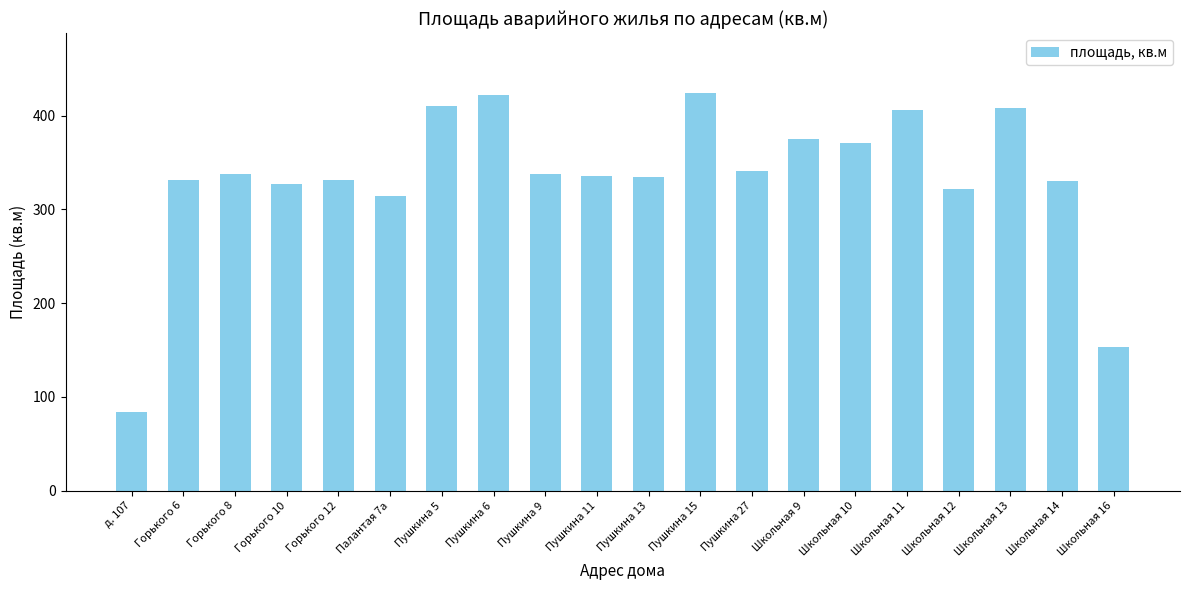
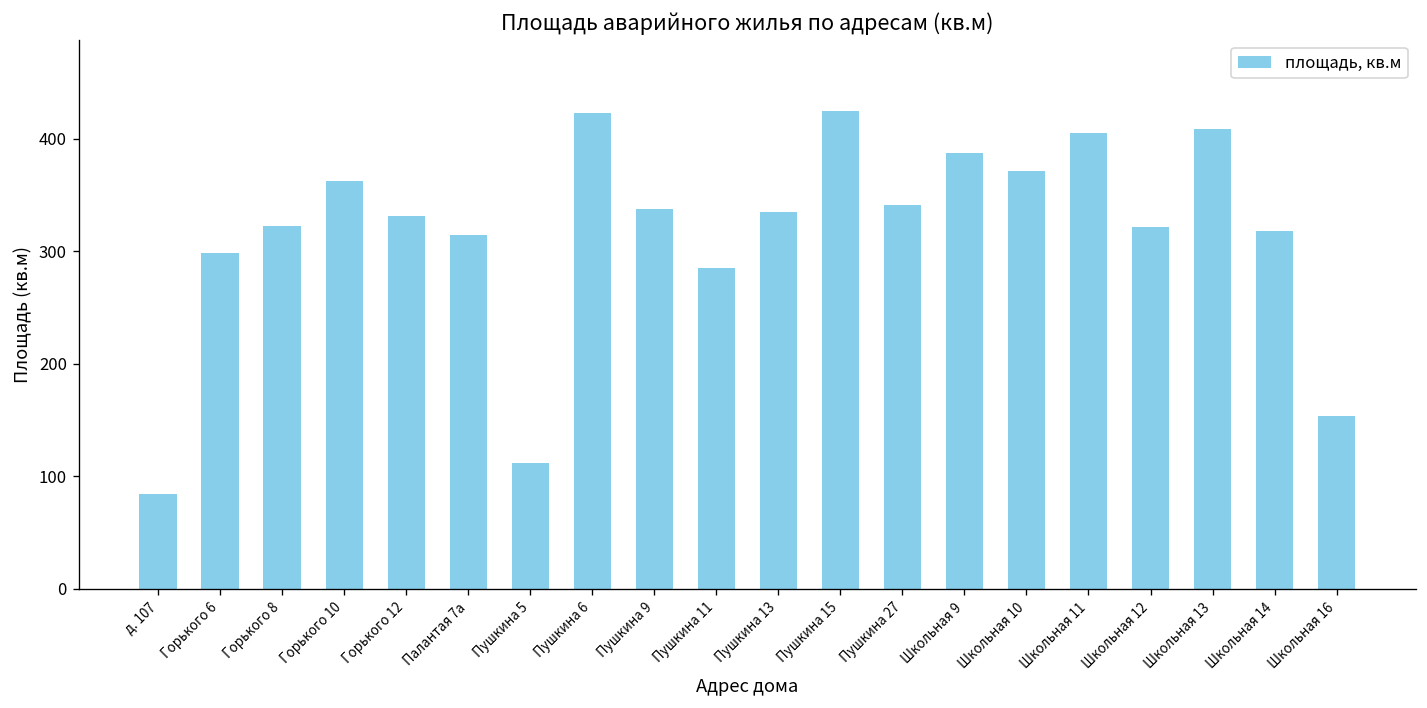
  {
    "д. 107": 80,
-   "Горького 6": 330,
-   "Горького 8": 340,
-   "Горького 10": 330,
+   "Горького 6": 300,
+   "Горького 8": 320,
+   "Горького 10": 360,
    "Горького 12": 330,
    "Палантая 7а": 310,
-   "Пушкина 5": 410,
+   "Пушкина 5": 110,
    "Пушкина 6": 420,
    "Пушкина 9": 340,
-   "Пушкина 11": 340,
+   "Пушкина 11": 290,
    "Пушкина 13": 330,
    "Пушкина 15": 420,
    "Пушкина 27": 340,
-   "Школьная 9": 380,
+   "Школьная 9": 390,
    "Школьная 10": 370,
    "Школьная 11": 410,
    "Школьная 12": 320,
    "Школьная 13": 410,
-   "Школьная 14": 330,
+   "Школьная 14": 320,
    "Школьная 16": 150
  }
